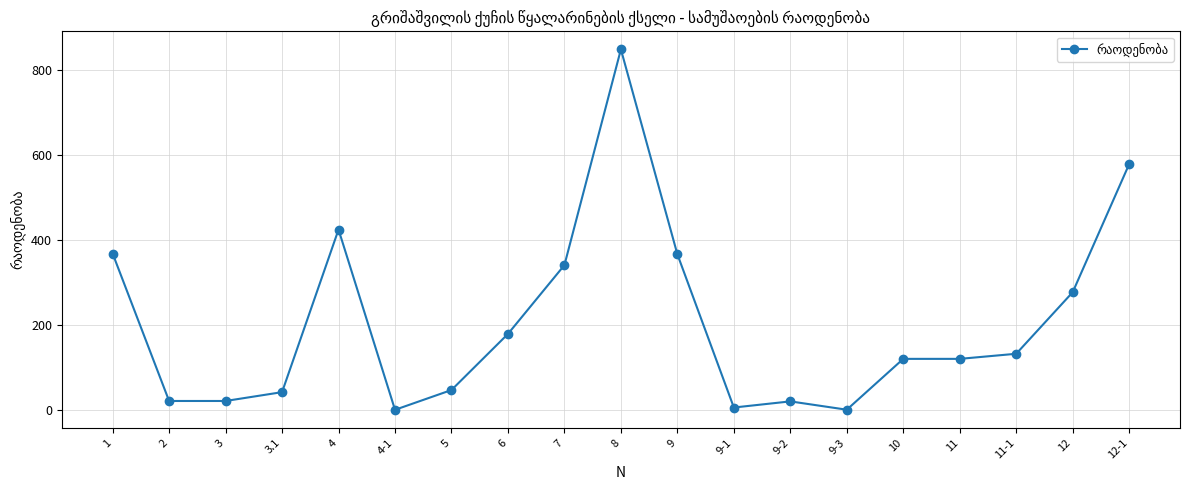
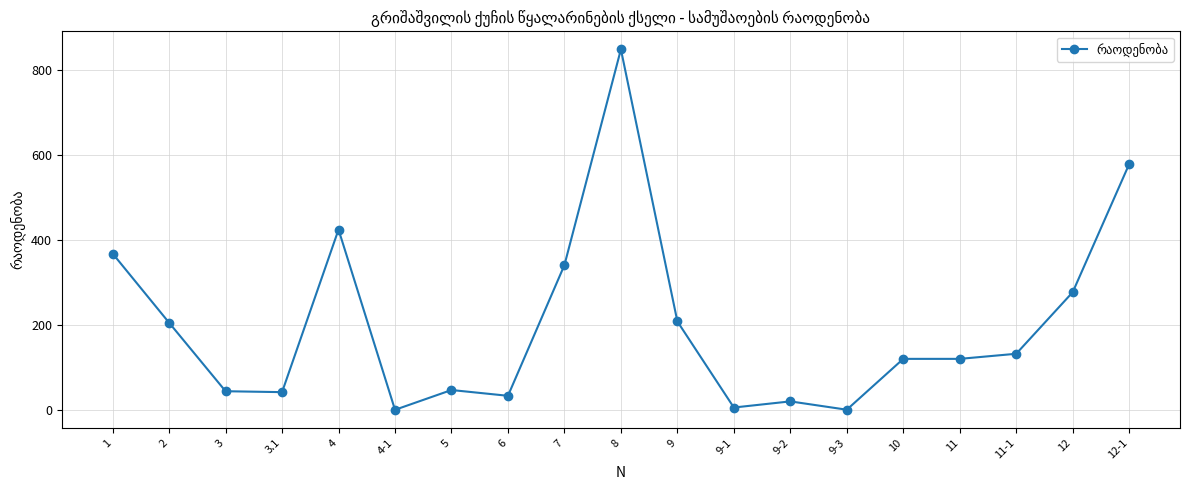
  {
    "1": 370,
-   "2": 20,
-   "3": 20,
+   "2": 210,
+   "3": 40,
    "3.1": 40,
    "4": 420,
    "4-1": 0,
    "5": 50,
-   "6": 180,
+   "6": 30,
    "7": 340,
    "8": 850,
-   "9": 370,
+   "9": 210,
    "9-1": 10,
    "9-2": 20,
    "9-3": 0,
    "10": 120,
    "11": 120,
    "11-1": 130,
    "12": 280,
    "12-1": 580
  }
